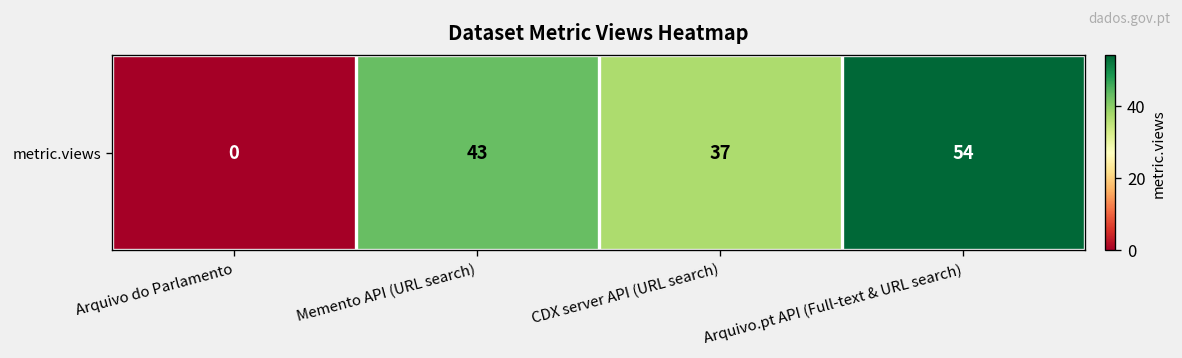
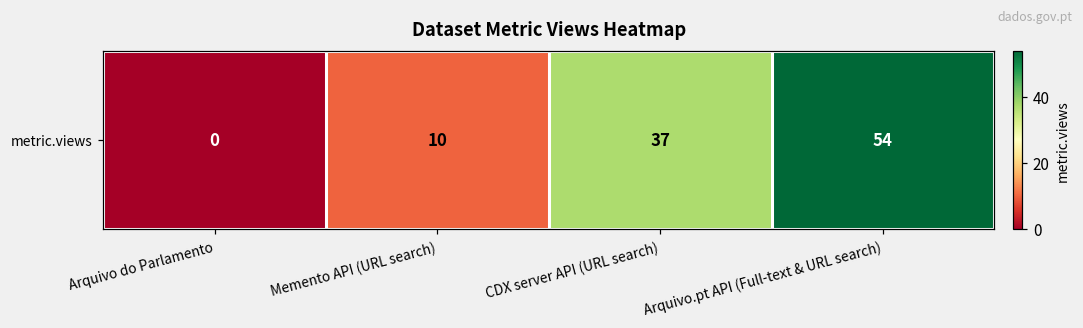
  {
    "metric.views": {
      "Arquivo do Parlamento": 0,
-     "Memento API (URL search)": 43,
+     "Memento API (URL search)": 10,
      "CDX server API (URL search)": 37,
      "Arquivo.pt API (Full-text & URL search)": 54
    }
  }
